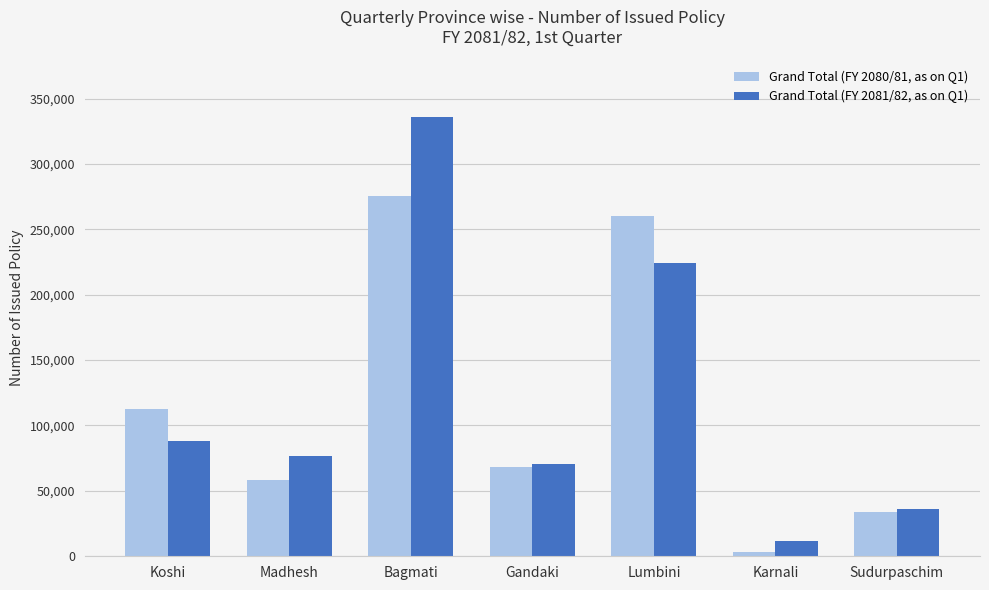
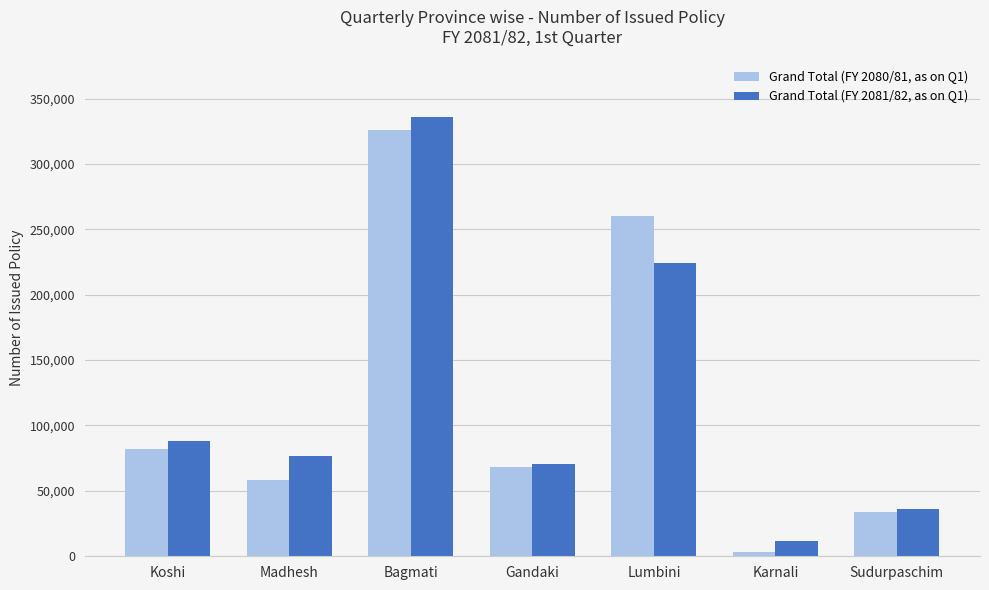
  {
    "Grand Total (FY 2080/81, as on Q1)": {
-     "Koshi": "112,000",
+     "Koshi": "82,000",
      "Madhesh": "59,000",
-     "Bagmati": "276,000",
+     "Bagmati": "326,000",
      "Gandaki": "68,000",
      "Lumbini": "260,000",
      "Karnali": "4,000",
      "Sudurpaschim": "34,000"
    },
    "Grand Total (FY 2081/82, as on Q1)": {
      "Koshi": "88,000",
      "Madhesh": "76,000",
      "Bagmati": "336,000",
      "Gandaki": "70,000",
      "Lumbini": "224,000",
      "Karnali": "12,000",
      "Sudurpaschim": "36,000"
    }
  }
